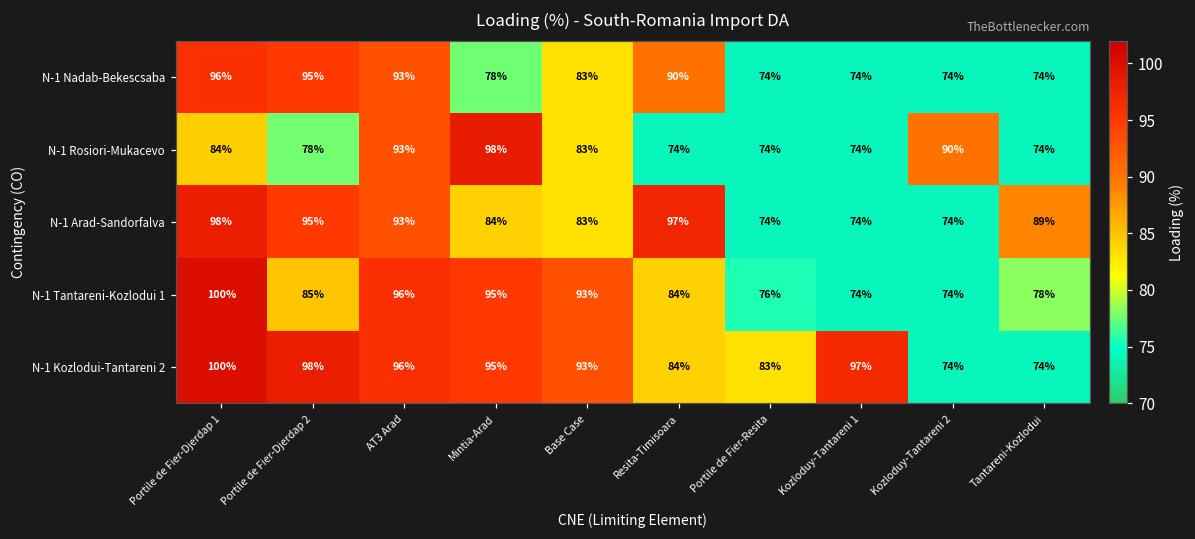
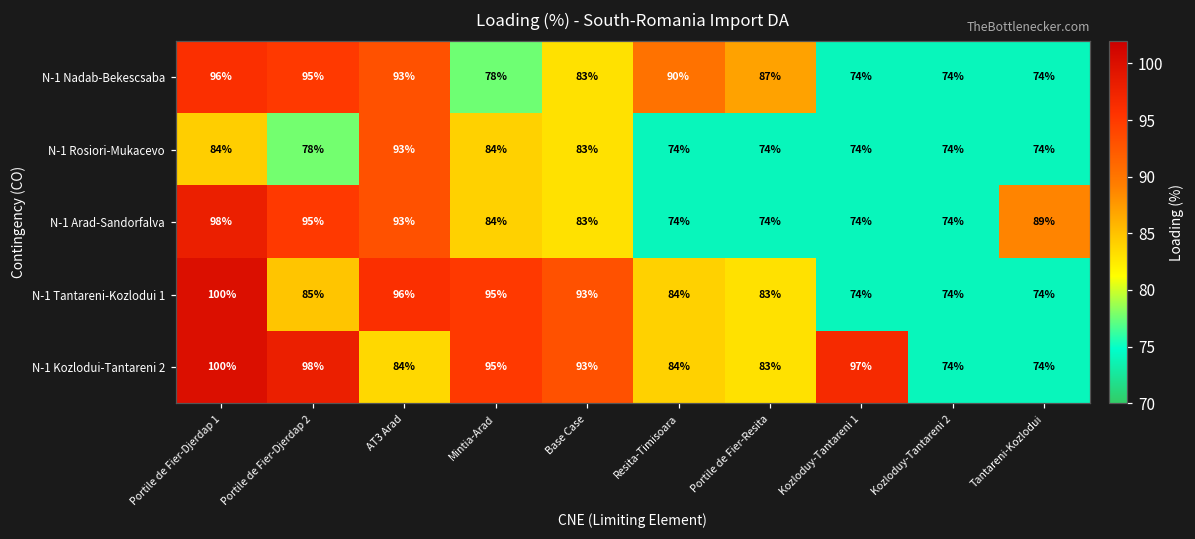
  {
    "N-1 Nadab-Bekescsaba": {
      "Portile de Fier-Djerdap 1": "96%",
      "Portile de Fier-Djerdap 2": "95%",
      "AT3 Arad": "93%",
      "Mintia-Arad": "78%",
      "Base Case": "83%",
      "Resita-Timisoara": "90%",
-     "Portile de Fier-Resita": "74%",
+     "Portile de Fier-Resita": "87%",
      "Kozloduy-Tantareni 1": "74%",
      "Kozloduy-Tantareni 2": "74%",
      "Tantareni-Kozlodui": "74%"
    },
    "N-1 Rosiori-Mukacevo": {
      "Portile de Fier-Djerdap 1": "84%",
      "Portile de Fier-Djerdap 2": "78%",
      "AT3 Arad": "93%",
-     "Mintia-Arad": "98%",
+     "Mintia-Arad": "84%",
      "Base Case": "83%",
      "Resita-Timisoara": "74%",
      "Portile de Fier-Resita": "74%",
      "Kozloduy-Tantareni 1": "74%",
-     "Kozloduy-Tantareni 2": "90%",
+     "Kozloduy-Tantareni 2": "74%",
      "Tantareni-Kozlodui": "74%"
    },
    "N-1 Arad-Sandorfalva": {
      "Portile de Fier-Djerdap 1": "98%",
      "Portile de Fier-Djerdap 2": "95%",
      "AT3 Arad": "93%",
      "Mintia-Arad": "84%",
      "Base Case": "83%",
-     "Resita-Timisoara": "97%",
+     "Resita-Timisoara": "74%",
      "Portile de Fier-Resita": "74%",
      "Kozloduy-Tantareni 1": "74%",
      "Kozloduy-Tantareni 2": "74%",
      "Tantareni-Kozlodui": "89%"
    },
    "N-1 Tantareni-Kozlodui 1": {
      "Portile de Fier-Djerdap 1": "100%",
      "Portile de Fier-Djerdap 2": "85%",
      "AT3 Arad": "96%",
      "Mintia-Arad": "95%",
      "Base Case": "93%",
      "Resita-Timisoara": "84%",
-     "Portile de Fier-Resita": "76%",
+     "Portile de Fier-Resita": "83%",
      "Kozloduy-Tantareni 1": "74%",
      "Kozloduy-Tantareni 2": "74%",
-     "Tantareni-Kozlodui": "78%"
+     "Tantareni-Kozlodui": "74%"
    },
    "N-1 Kozlodui-Tantareni 2": {
      "Portile de Fier-Djerdap 1": "100%",
      "Portile de Fier-Djerdap 2": "98%",
-     "AT3 Arad": "96%",
+     "AT3 Arad": "84%",
      "Mintia-Arad": "95%",
      "Base Case": "93%",
      "Resita-Timisoara": "84%",
      "Portile de Fier-Resita": "83%",
      "Kozloduy-Tantareni 1": "97%",
      "Kozloduy-Tantareni 2": "74%",
      "Tantareni-Kozlodui": "74%"
    }
  }
